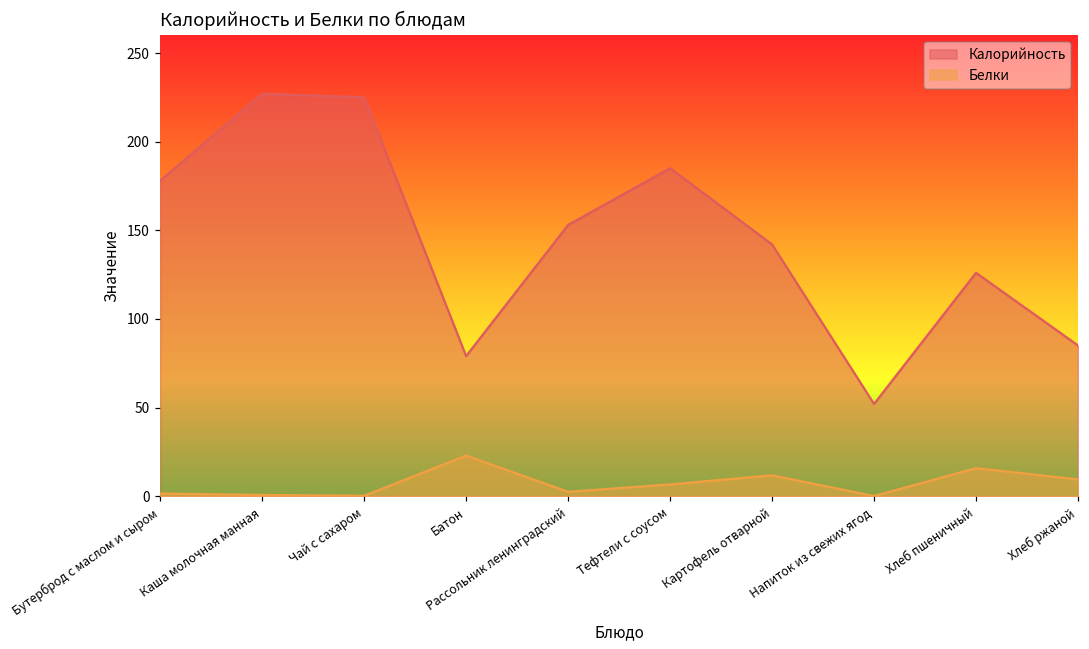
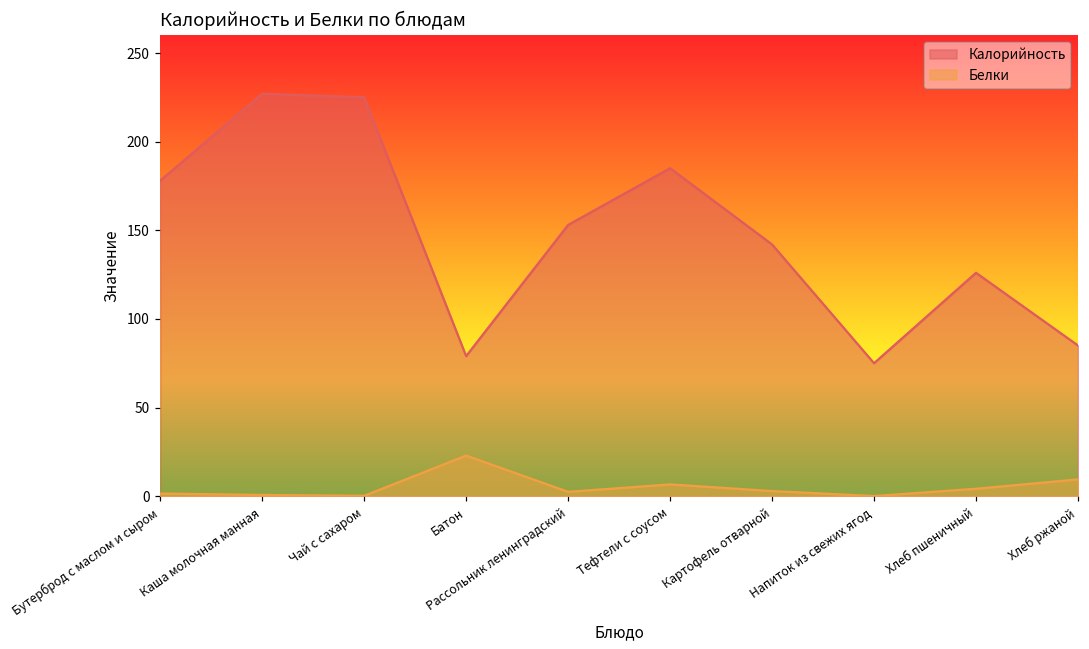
  {
    "Калорийность": {
      "Бутерброд с маслом и сыром": 178,
      "Каша молочная манная": 227,
      "Чай с сахаром": 225,
      "Батон": 79,
      "Рассольник ленинградский": 153,
      "Тефтели с соусом": 185,
      "Картофель отварной": 142,
-     "Напиток из свежих ягод": 52,
+     "Напиток из свежих ягод": 75,
      "Хлеб пшеничный": 126,
      "Хлеб ржаной": 85
    },
    "Белки": {
      "Бутерброд с маслом и сыром": 1,
      "Каша молочная манная": 1,
      "Чай с сахаром": 0,
      "Батон": 23,
      "Рассольник ленинградский": 2,
      "Тефтели с соусом": 7,
-     "Картофель отварной": 12,
+     "Картофель отварной": 3,
      "Напиток из свежих ягод": 0,
-     "Хлеб пшеничный": 16,
+     "Хлеб пшеничный": 4,
      "Хлеб ржаной": 9
    }
  }
